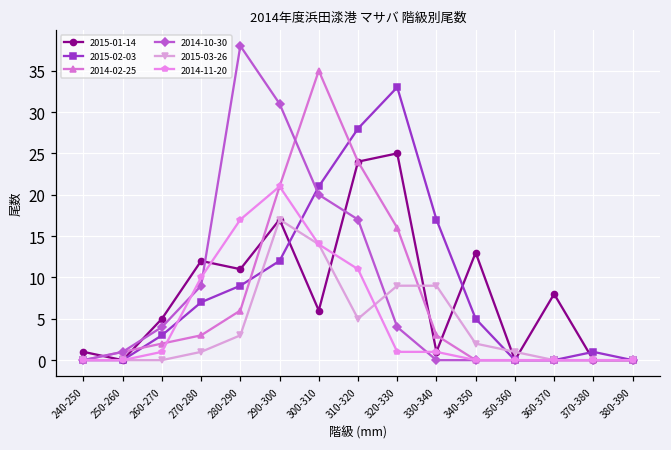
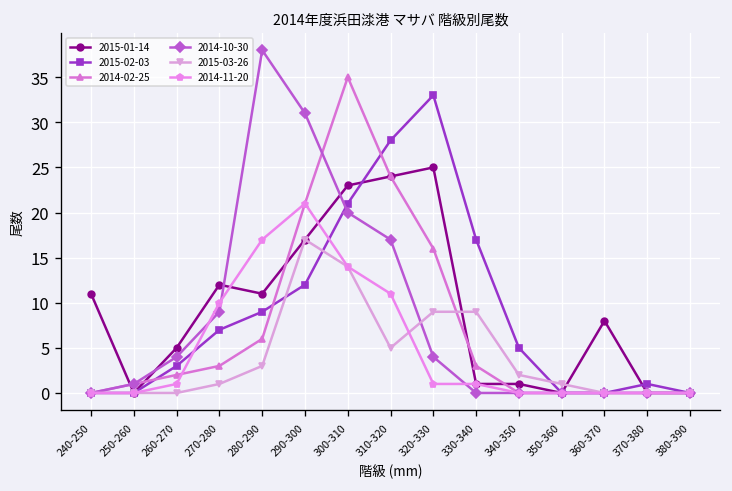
  {
    "2015-01-14": {
-     "240-250": 1,
+     "240-250": 11,
      "260-270": 5,
      "270-280": 12,
      "280-290": 11,
-     "300-310": 6,
+     "300-310": 23,
      "320-330": 25,
-     "340-350": 13,
+     "340-350": 1,
      "360-370": 8
    }
  }
